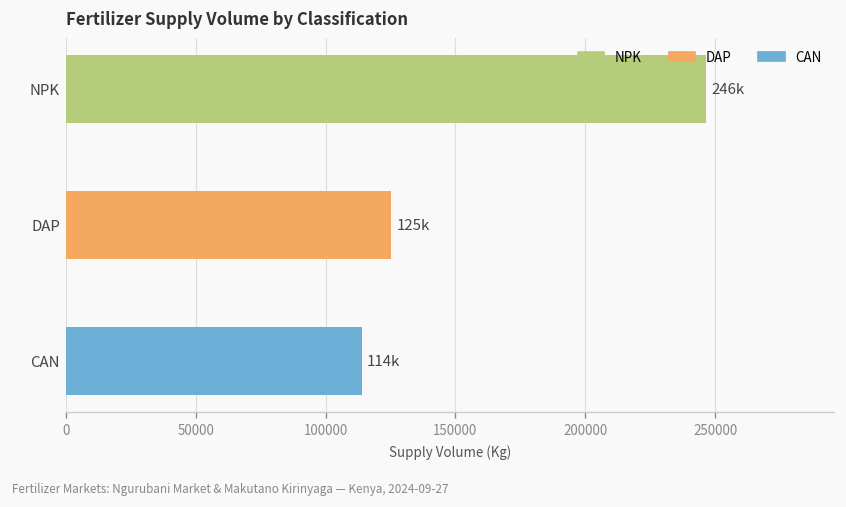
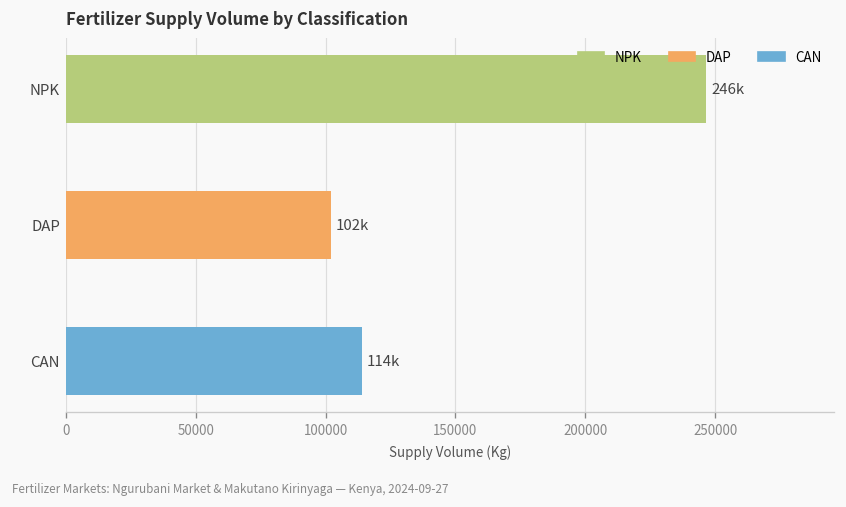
  {
    "NPK": "246k",
-   "DAP": "125k",
+   "DAP": "102k",
    "CAN": "114k"
  }
